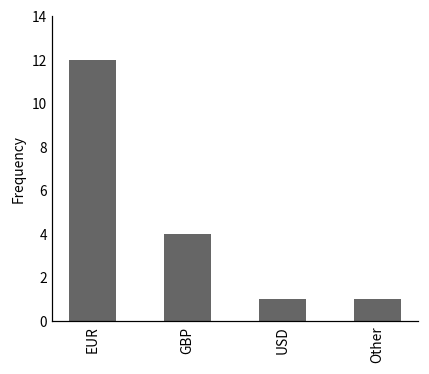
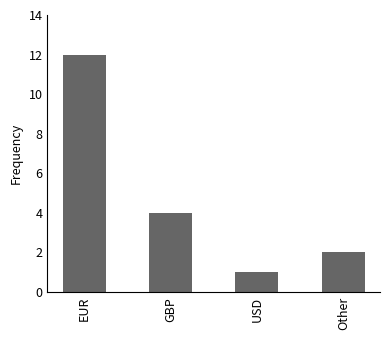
  {
    "EUR": 12,
    "GBP": 4,
    "USD": 1,
-   "Other": 1
+   "Other": 2
  }
